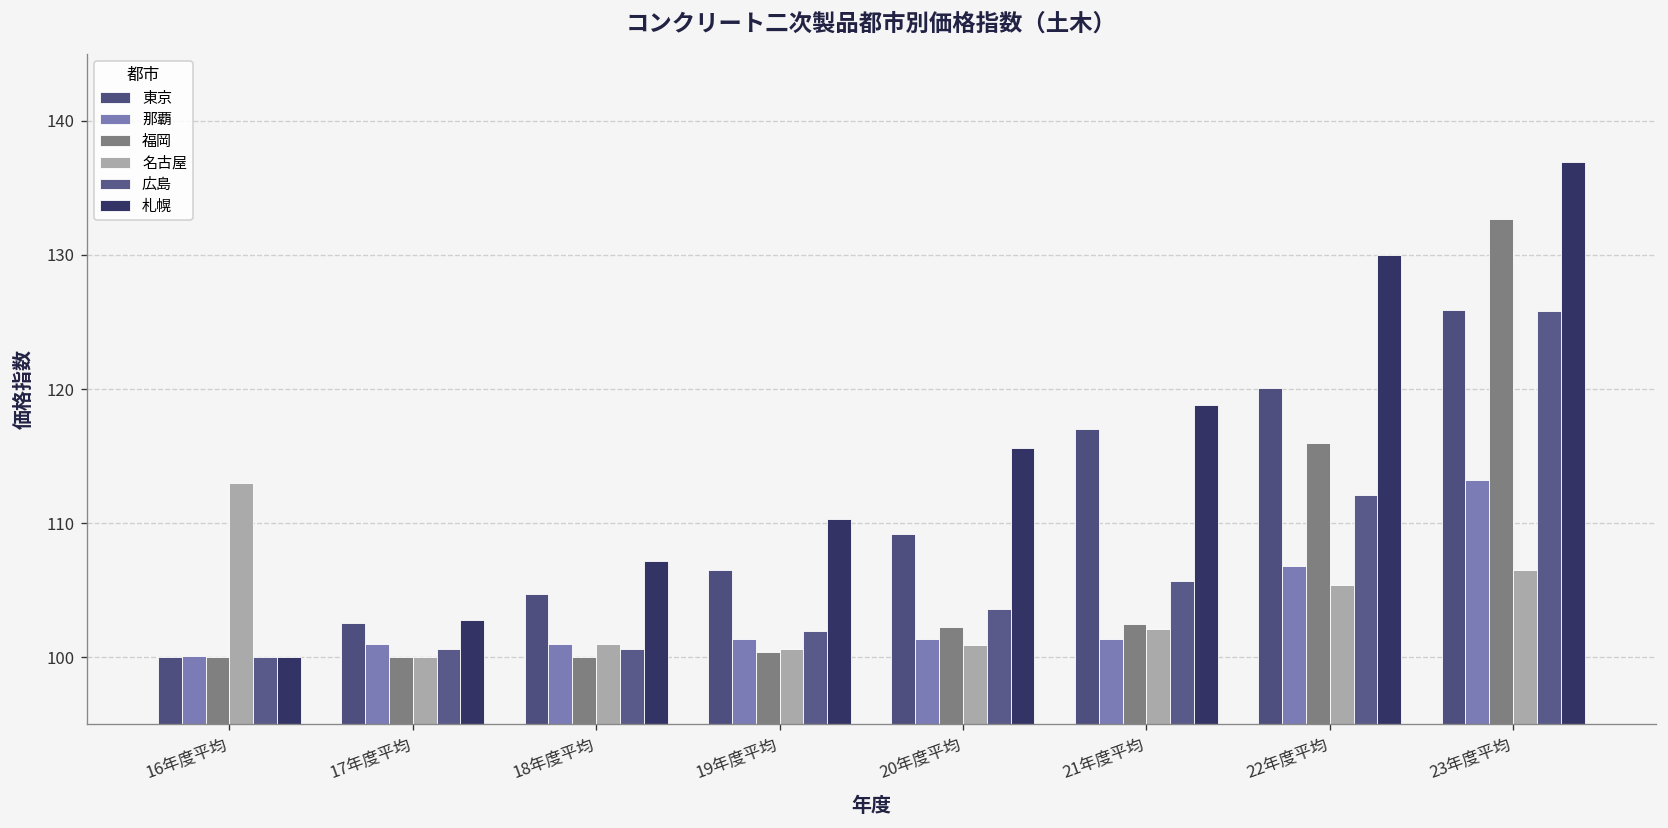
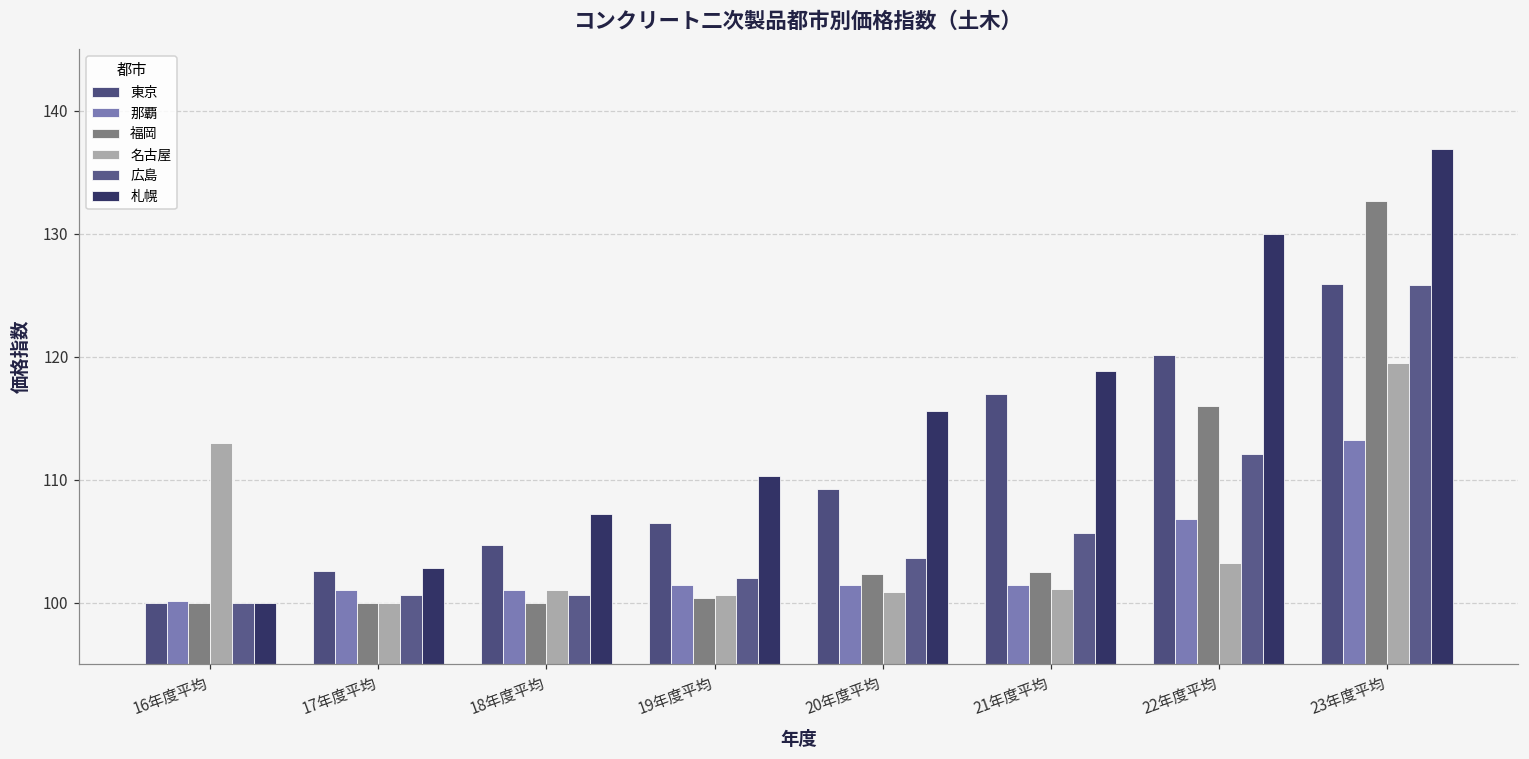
  {
    "名古屋": {
      "16年度平均": 113.0,
      "17年度平均": 100.0,
      "18年度平均": 101.0,
      "19年度平均": 100.6,
      "20年度平均": 100.9,
-     "21年度平均": 102.1,
-     "22年度平均": 105.4,
-     "23年度平均": 106.5
+     "21年度平均": 101.1,
+     "22年度平均": 103.2,
+     "23年度平均": 119.5
    }
  }
